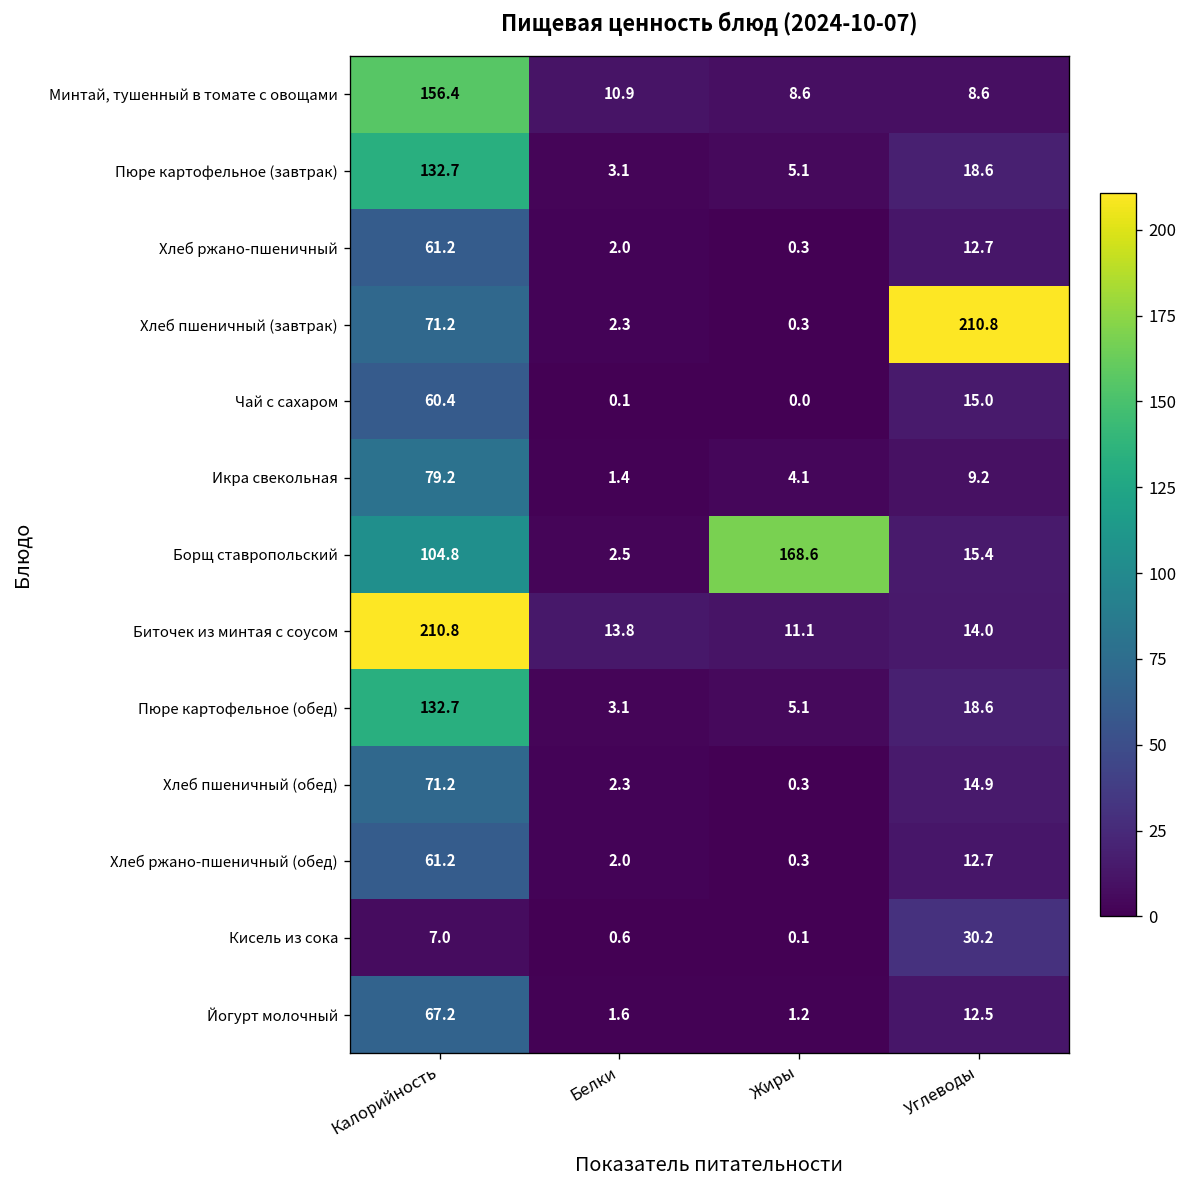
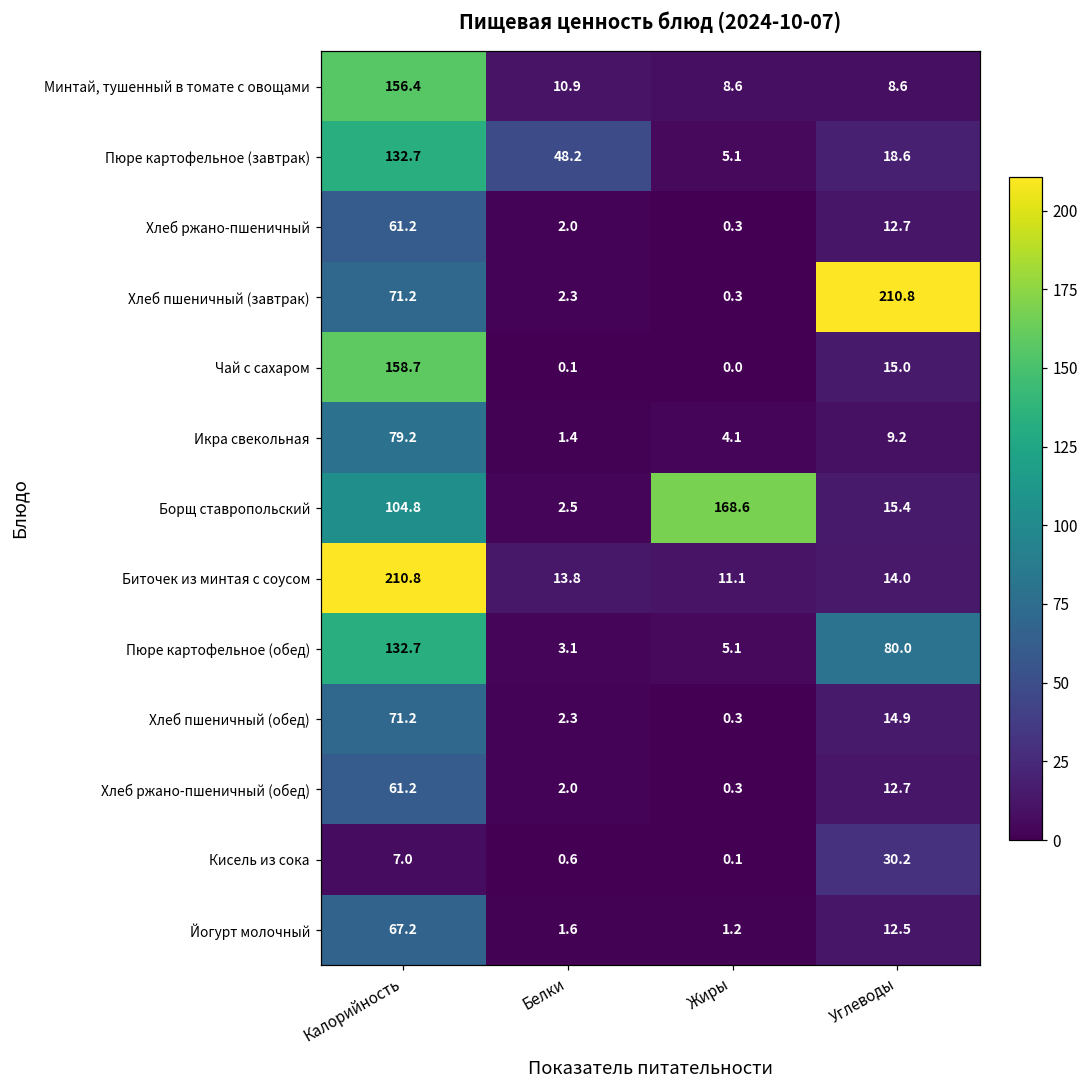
  {
    "Минтай, тушенный в томате с овощами": {
      "Калорийность": 156.4,
      "Белки": 10.9,
      "Жиры": 8.6,
      "Углеводы": 8.6
    },
    "Пюре картофельное (завтрак)": {
      "Калорийность": 132.7,
-     "Белки": 3.1,
+     "Белки": 48.2,
      "Жиры": 5.1,
      "Углеводы": 18.6
    },
    "Хлеб ржано-пшеничный": {
      "Калорийность": 61.2,
      "Белки": 2.0,
      "Жиры": 0.3,
      "Углеводы": 12.7
    },
    "Хлеб пшеничный (завтрак)": {
      "Калорийность": 71.2,
      "Белки": 2.3,
      "Жиры": 0.3,
      "Углеводы": 210.8
    },
    "Чай с сахаром": {
-     "Калорийность": 60.4,
+     "Калорийность": 158.7,
      "Белки": 0.1,
      "Жиры": 0.0,
      "Углеводы": 15.0
    },
    "Икра свекольная": {
      "Калорийность": 79.2,
      "Белки": 1.4,
      "Жиры": 4.1,
      "Углеводы": 9.2
    },
    "Борщ ставропольский": {
      "Калорийность": 104.8,
      "Белки": 2.5,
      "Жиры": 168.6,
      "Углеводы": 15.4
    },
    "Биточек из минтая с соусом": {
      "Калорийность": 210.8,
      "Белки": 13.8,
      "Жиры": 11.1,
      "Углеводы": 14.0
    },
    "Пюре картофельное (обед)": {
      "Калорийность": 132.7,
      "Белки": 3.1,
      "Жиры": 5.1,
-     "Углеводы": 18.6
+     "Углеводы": 80.0
    },
    "Хлеб пшеничный (обед)": {
      "Калорийность": 71.2,
      "Белки": 2.3,
      "Жиры": 0.3,
      "Углеводы": 14.9
    },
    "Хлеб ржано-пшеничный (обед)": {
      "Калорийность": 61.2,
      "Белки": 2.0,
      "Жиры": 0.3,
      "Углеводы": 12.7
    },
    "Кисель из сока": {
      "Калорийность": 7.0,
      "Белки": 0.6,
      "Жиры": 0.1,
      "Углеводы": 30.2
    },
    "Йогурт молочный": {
      "Калорийность": 67.2,
      "Белки": 1.6,
      "Жиры": 1.2,
      "Углеводы": 12.5
    }
  }
